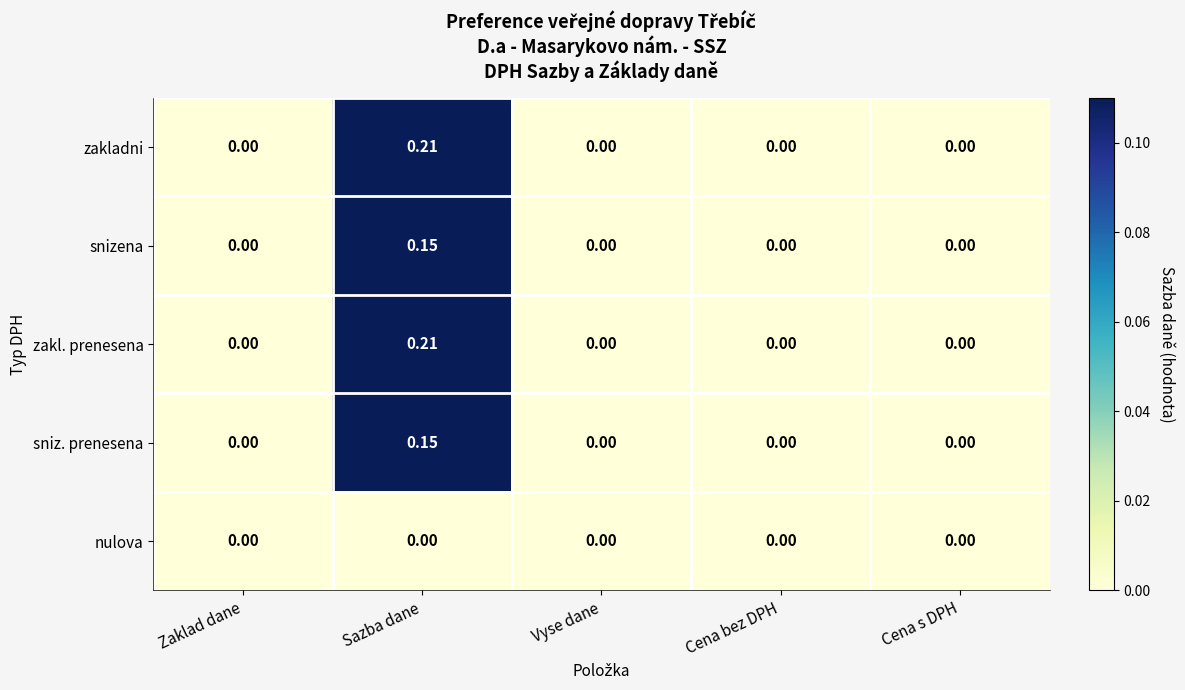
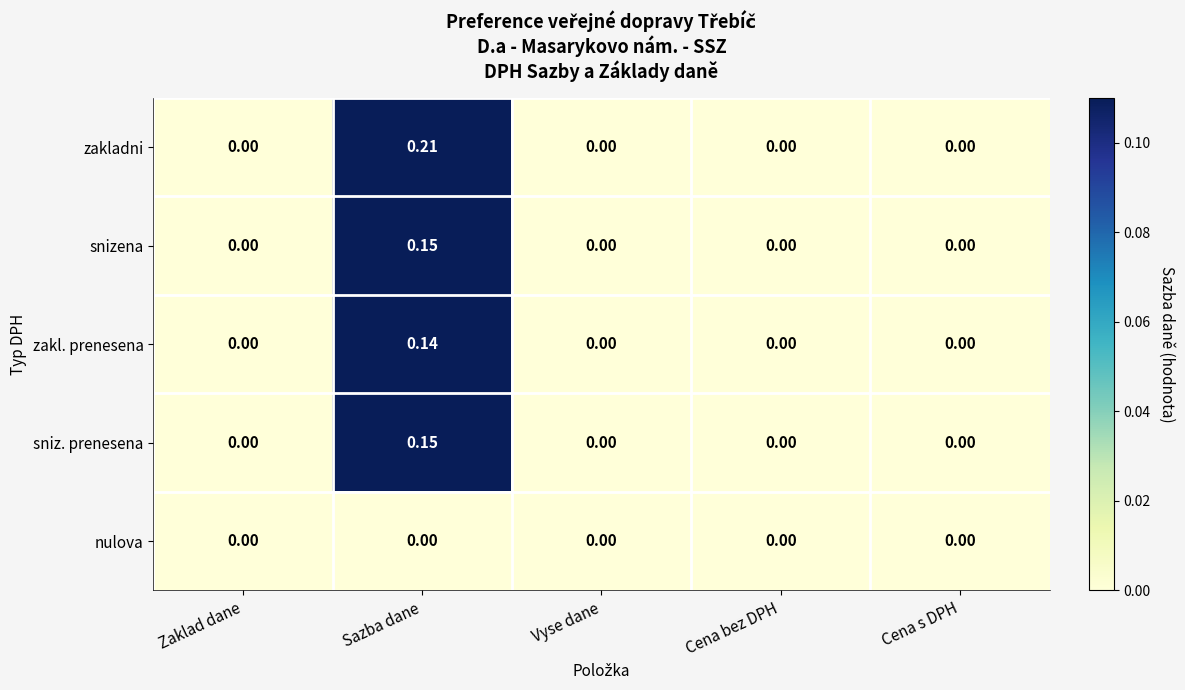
  {
    "zakladni": {
      "Zaklad dane": 0.00,
      "Sazba dane": 0.21,
      "Vyse dane": 0.00,
      "Cena bez DPH": 0.00,
      "Cena s DPH": 0.00
    },
    "snizena": {
      "Zaklad dane": 0.00,
      "Sazba dane": 0.15,
      "Vyse dane": 0.00,
      "Cena bez DPH": 0.00,
      "Cena s DPH": 0.00
    },
    "zakl. prenesena": {
      "Zaklad dane": 0.00,
-     "Sazba dane": 0.21,
+     "Sazba dane": 0.14,
      "Vyse dane": 0.00,
      "Cena bez DPH": 0.00,
      "Cena s DPH": 0.00
    },
    "sniz. prenesena": {
      "Zaklad dane": 0.00,
      "Sazba dane": 0.15,
      "Vyse dane": 0.00,
      "Cena bez DPH": 0.00,
      "Cena s DPH": 0.00
    },
    "nulova": {
      "Zaklad dane": 0.00,
      "Sazba dane": 0.00,
      "Vyse dane": 0.00,
      "Cena bez DPH": 0.00,
      "Cena s DPH": 0.00
    }
  }
